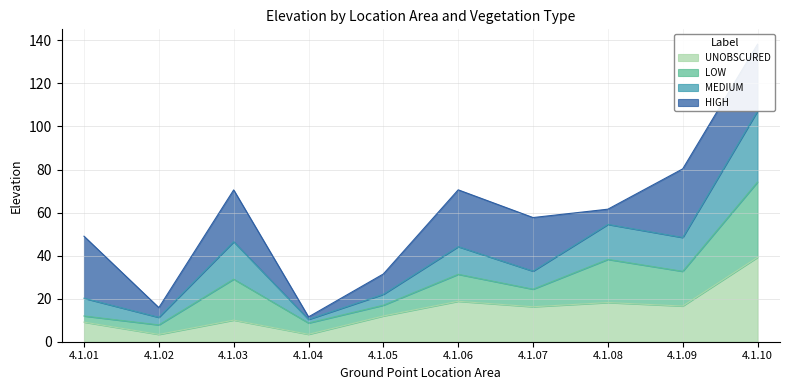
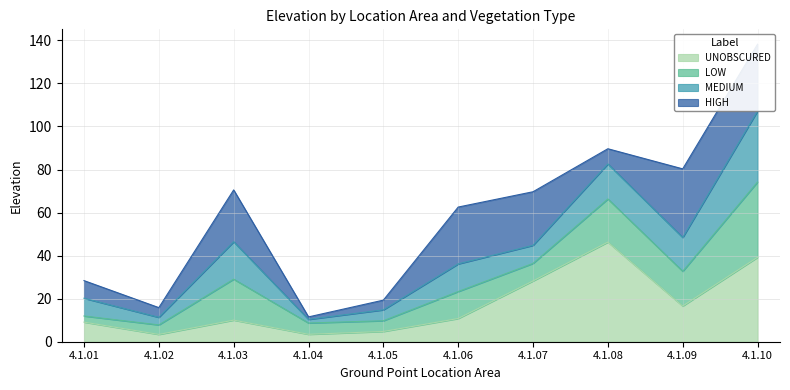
  {
    "UNOBSCURED": {
      "4.1.01": 9,
      "4.1.02": 3,
      "4.1.03": 10,
      "4.1.04": 3,
-     "4.1.05": 12,
-     "4.1.06": 19,
-     "4.1.07": 16,
-     "4.1.08": 18,
+     "4.1.05": 5,
+     "4.1.06": 11,
+     "4.1.07": 28,
+     "4.1.08": 46,
      "4.1.09": 17,
      "4.1.10": 39
    },
    "HIGH": {
-     "4.1.01": 29,
+     "4.1.01": 8,
      "4.1.02": 5,
      "4.1.03": 24,
-     "4.1.05": 9,
+     "4.1.05": 5,
      "4.1.06": 26,
      "4.1.07": 25,
      "4.1.08": 7,
      "4.1.09": 32
    }
  }
